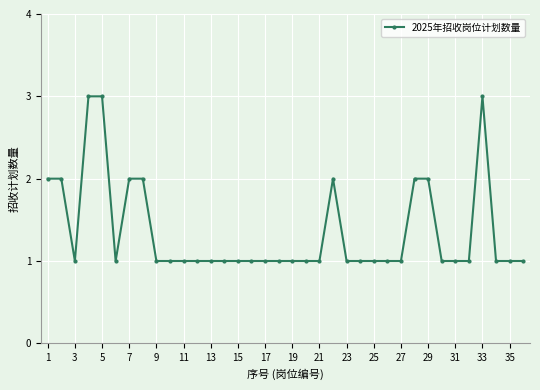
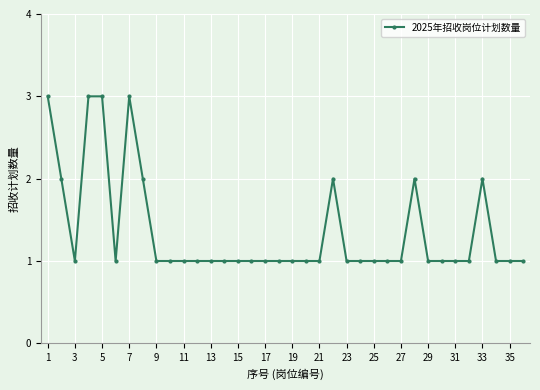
  {
-   "1": 2,
+   "1": 3,
    "3": 1,
    "5": 3,
-   "7": 2,
+   "7": 3,
    "9": 1,
    "11": 1,
    "13": 1,
    "15": 1,
    "17": 1,
    "19": 1,
    "21": 1,
    "23": 1,
    "25": 1,
    "27": 1,
-   "29": 2,
+   "29": 1,
    "31": 1,
-   "33": 3,
+   "33": 2,
    "35": 1
  }
